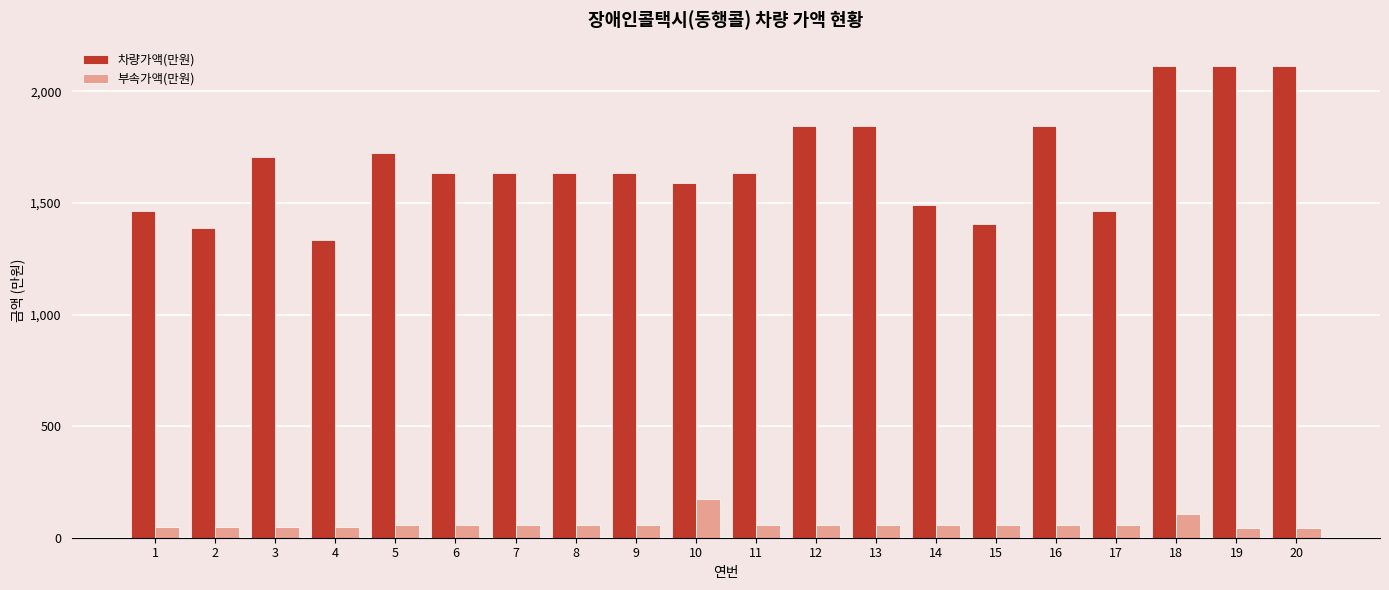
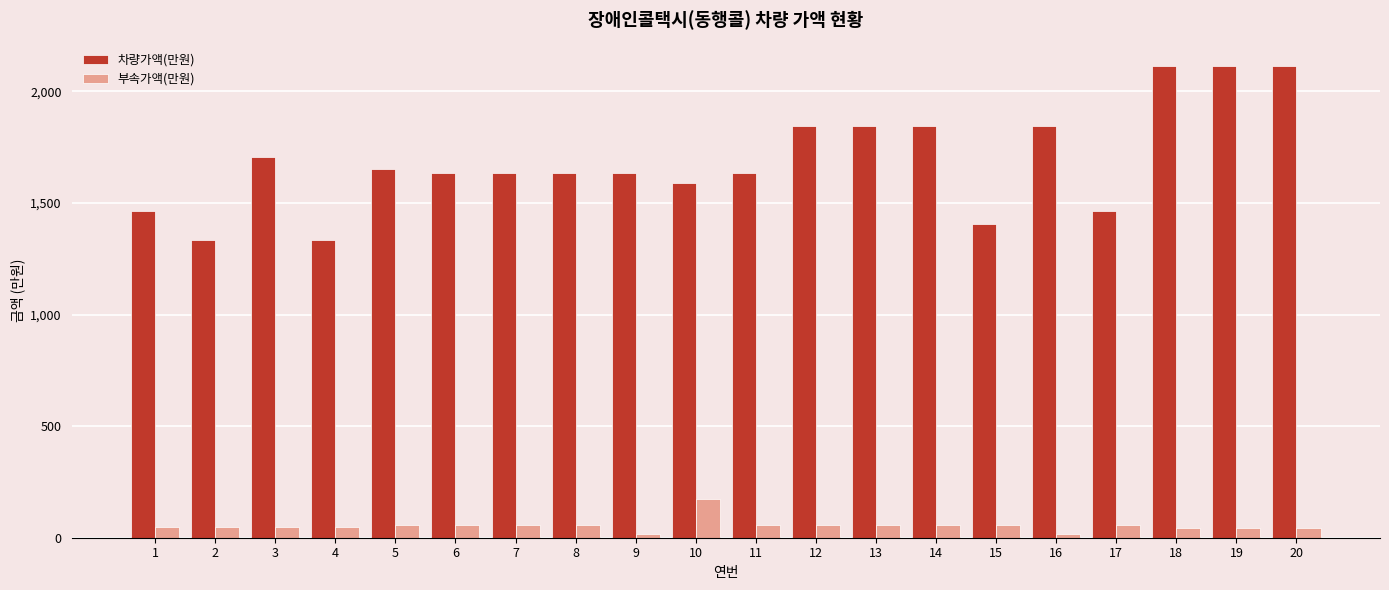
  {
    "차량가액(만원)": {
      "1": "1,460",
-     "2": "1,390",
+     "2": "1,330",
      "3": "1,710",
      "4": "1,330",
-     "5": "1,720",
+     "5": "1,650",
      "6": "1,640",
      "7": "1,640",
      "8": "1,640",
      "9": "1,640",
      "10": "1,590",
      "11": "1,640",
      "12": "1,850",
      "13": "1,850",
-     "14": "1,490",
+     "14": "1,850",
      "15": "1,400",
      "16": "1,850",
      "17": "1,460",
      "18": "2,110",
      "19": "2,110",
      "20": "2,110"
    },
    "부속가액(만원)": {
      "1": "50",
      "2": "50",
      "3": "50",
      "4": "50",
      "5": "60",
      "6": "60",
      "7": "60",
      "8": "60",
-     "9": "60",
+     "9": "20",
      "10": "170",
      "11": "60",
      "12": "60",
      "13": "60",
      "14": "60",
      "15": "60",
-     "16": "60",
+     "16": "20",
      "17": "60",
-     "18": "110",
+     "18": "40",
      "19": "40",
      "20": "40"
    }
  }
